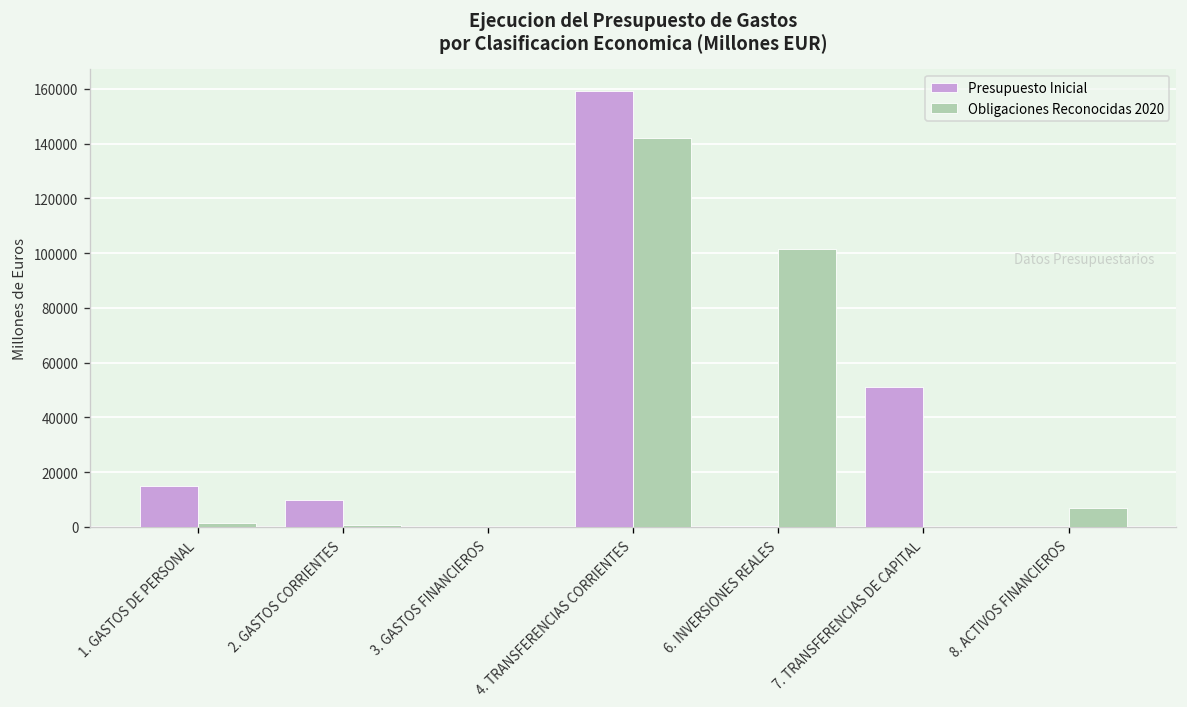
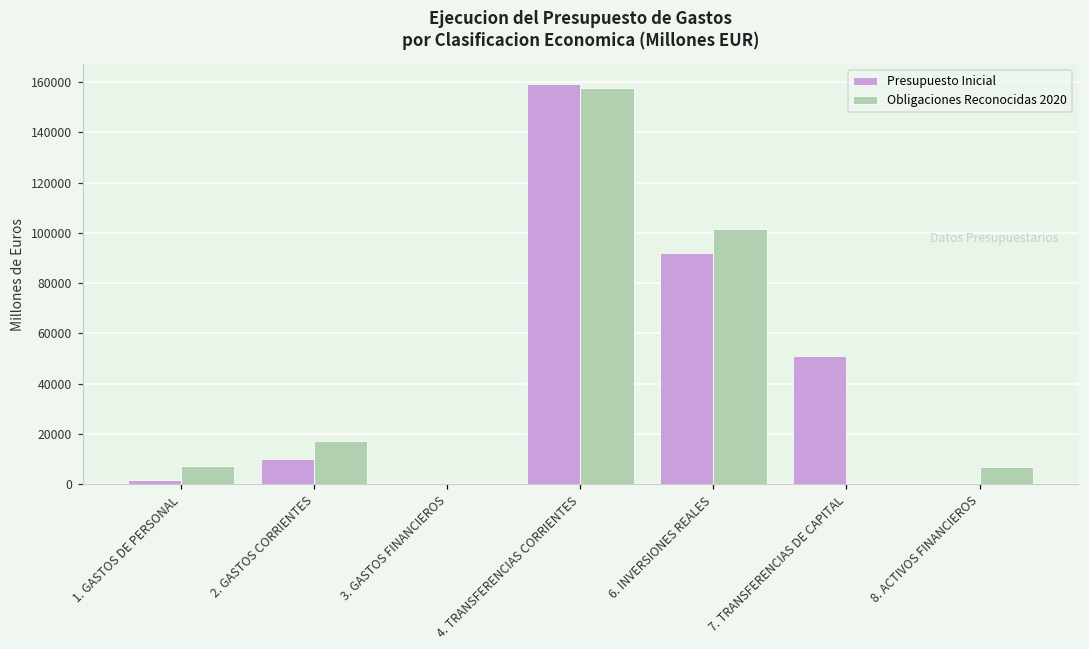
  {
    "Presupuesto Inicial": {
-     "1. GASTOS DE PERSONAL": 15000,
+     "1. GASTOS DE PERSONAL": 2000,
      "2. GASTOS CORRIENTES": 10000,
      "4. TRANSFERENCIAS CORRIENTES": 159000,
-     "6. INVERSIONES REALES": 0,
+     "6. INVERSIONES REALES": 92000,
      "7. TRANSFERENCIAS DE CAPITAL": 51000
    },
    "Obligaciones Reconocidas 2020": {
-     "1. GASTOS DE PERSONAL": 1000,
-     "2. GASTOS CORRIENTES": 1000,
-     "4. TRANSFERENCIAS CORRIENTES": 142000,
+     "1. GASTOS DE PERSONAL": 7000,
+     "2. GASTOS CORRIENTES": 17000,
+     "4. TRANSFERENCIAS CORRIENTES": 158000,
      "6. INVERSIONES REALES": 102000,
      "8. ACTIVOS FINANCIEROS": 7000
    }
  }
